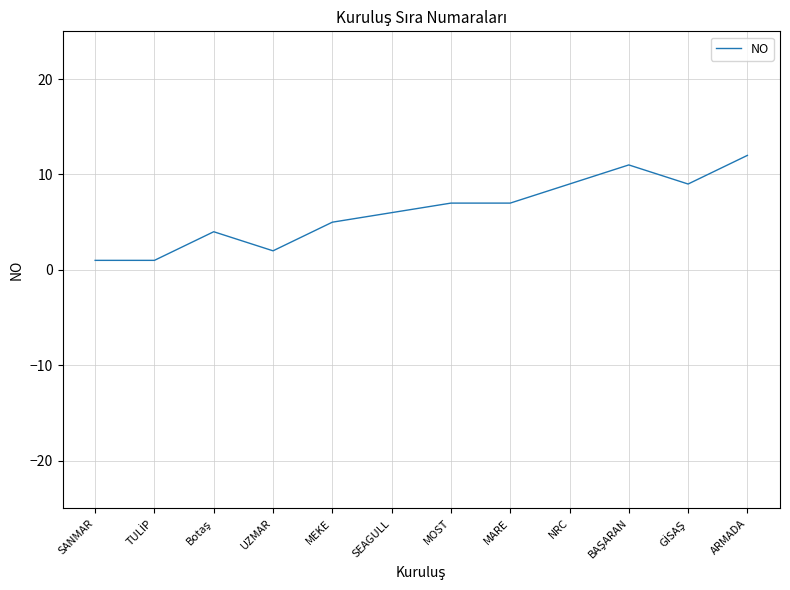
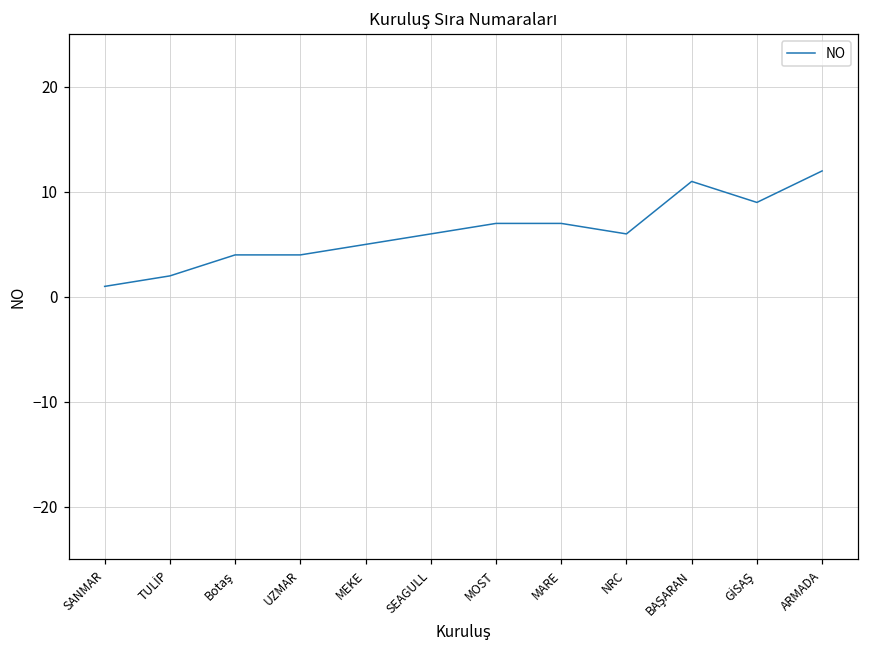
  {
    "SANMAR": 1,
-   "TULİP": 1,
+   "TULİP": 2,
    "Botaş": 4,
-   "UZMAR": 2,
+   "UZMAR": 4,
    "MEKE": 5,
    "SEAGULL": 6,
    "MOST": 7,
    "MARE": 7,
-   "NRC": 9,
+   "NRC": 6,
    "BAŞARAN": 11,
    "GİSAŞ": 9,
    "ARMADA": 12
  }
